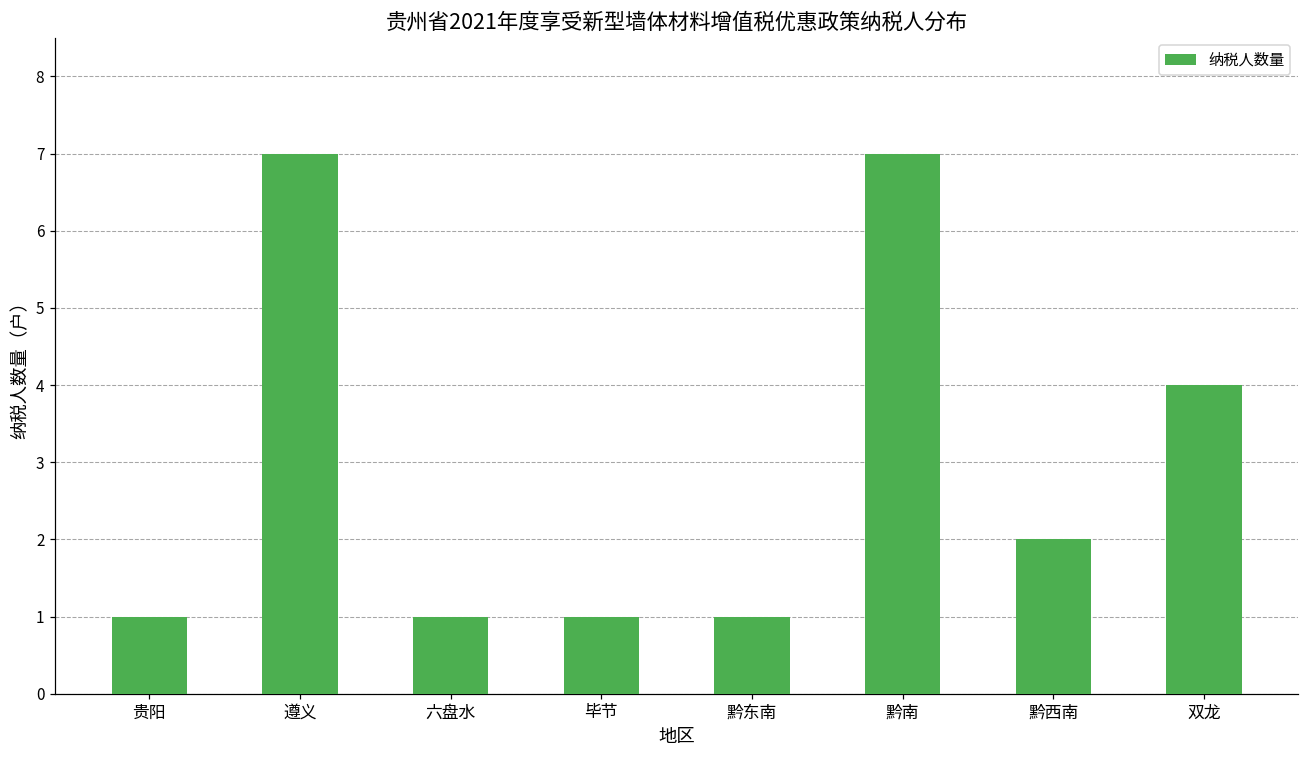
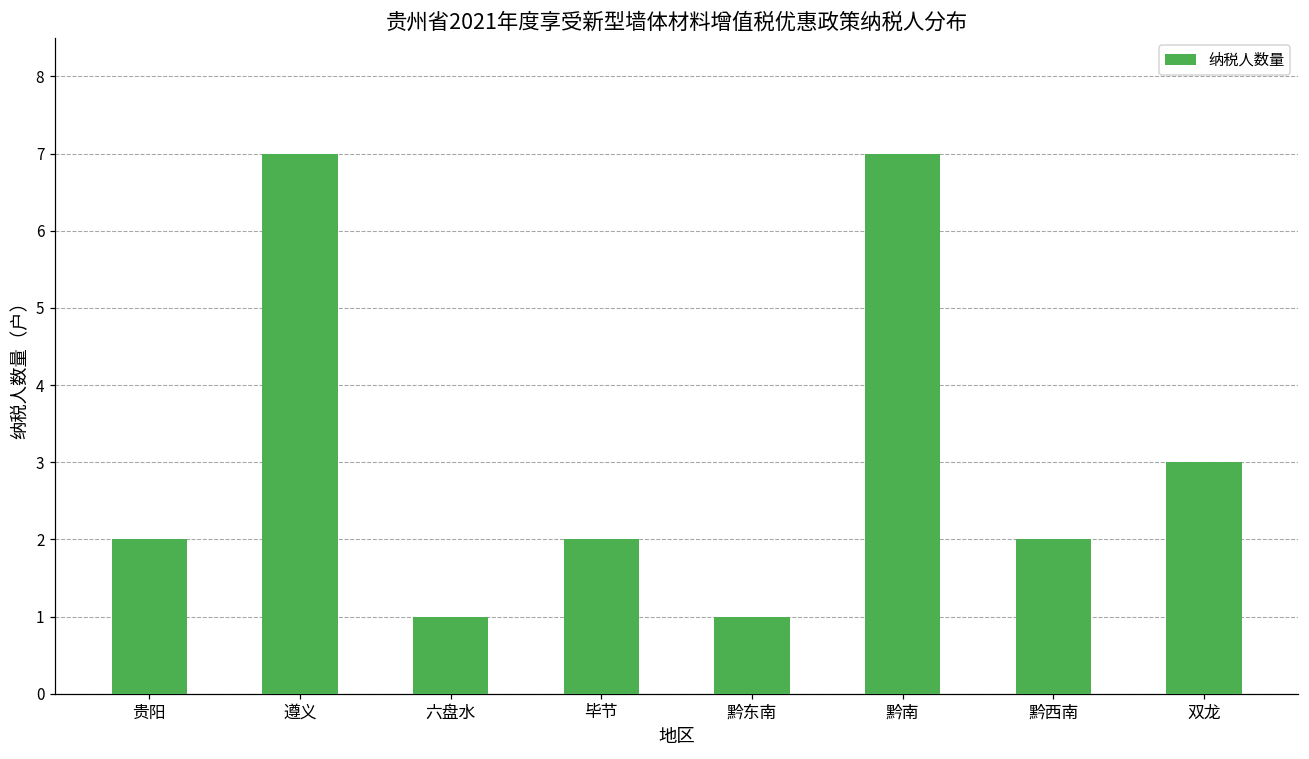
  {
-   "贵阳": 1,
+   "贵阳": 2,
    "遵义": 7,
    "六盘水": 1,
-   "毕节": 1,
+   "毕节": 2,
    "黔东南": 1,
    "黔南": 7,
    "黔西南": 2,
-   "双龙": 4
+   "双龙": 3
  }
